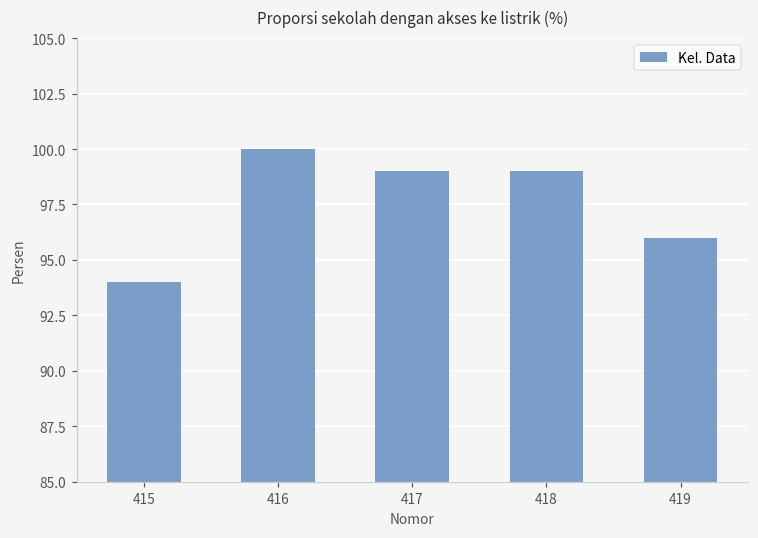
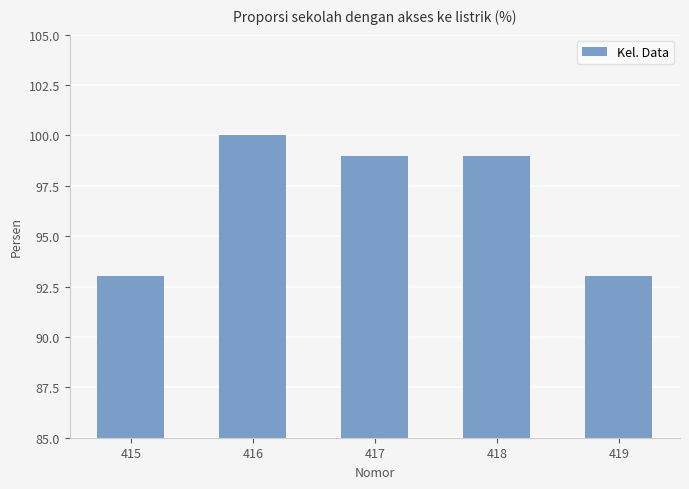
  {
-   "415": 94,
+   "415": 93,
    "416": 100,
    "417": 99,
    "418": 99,
-   "419": 96
+   "419": 93
  }
